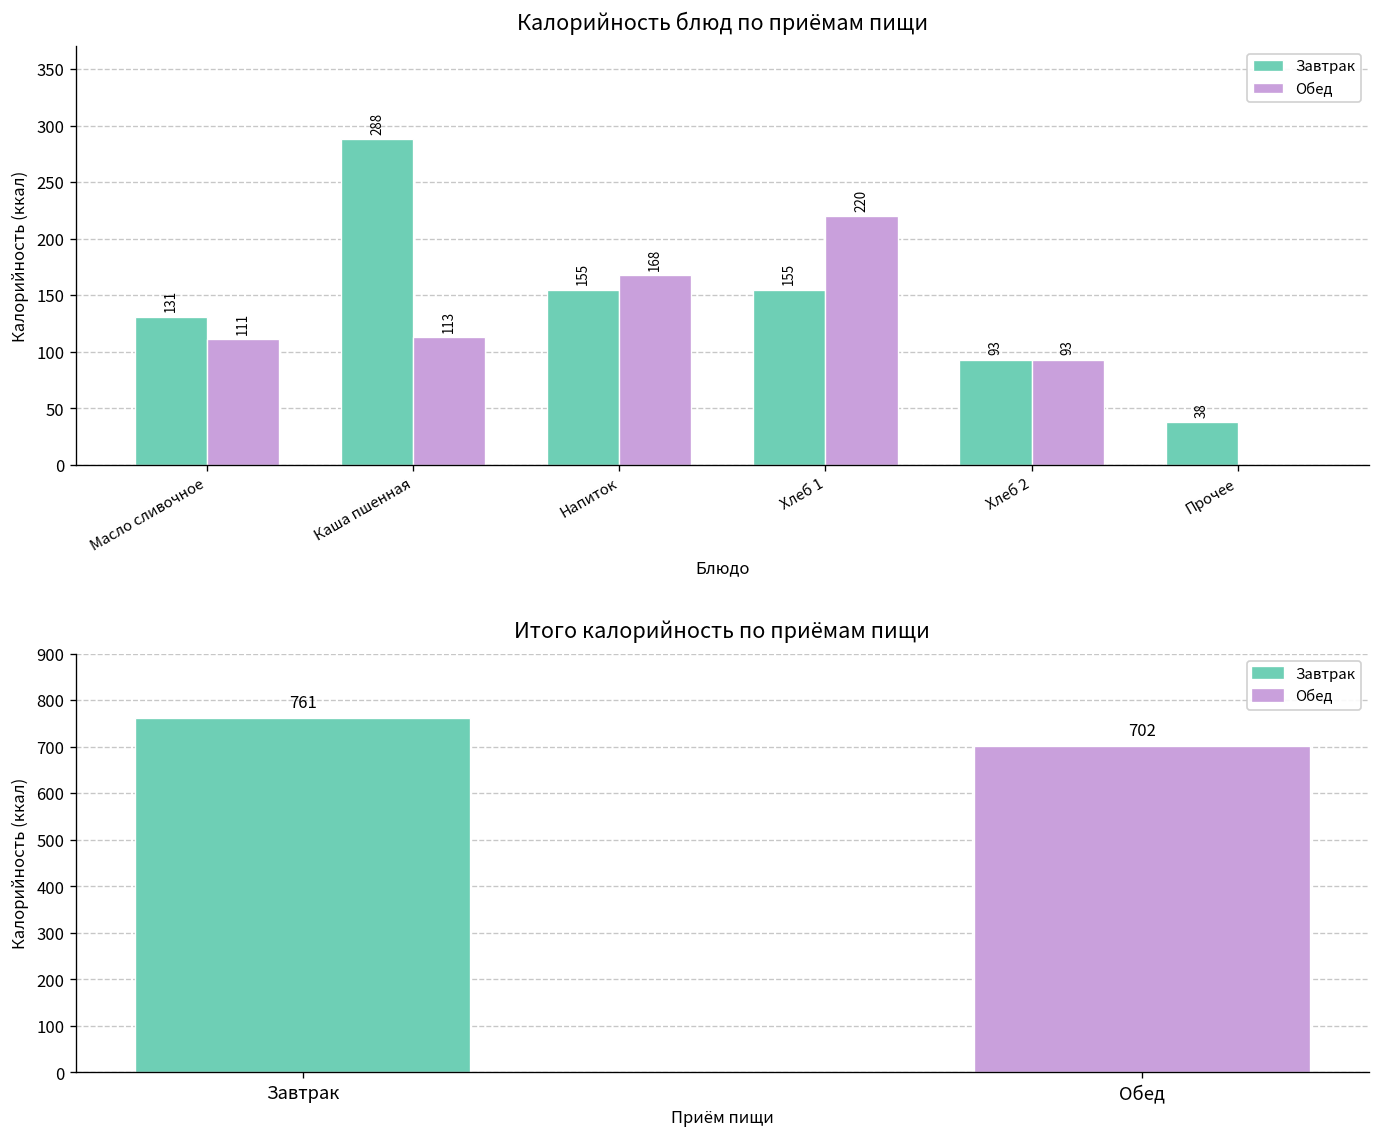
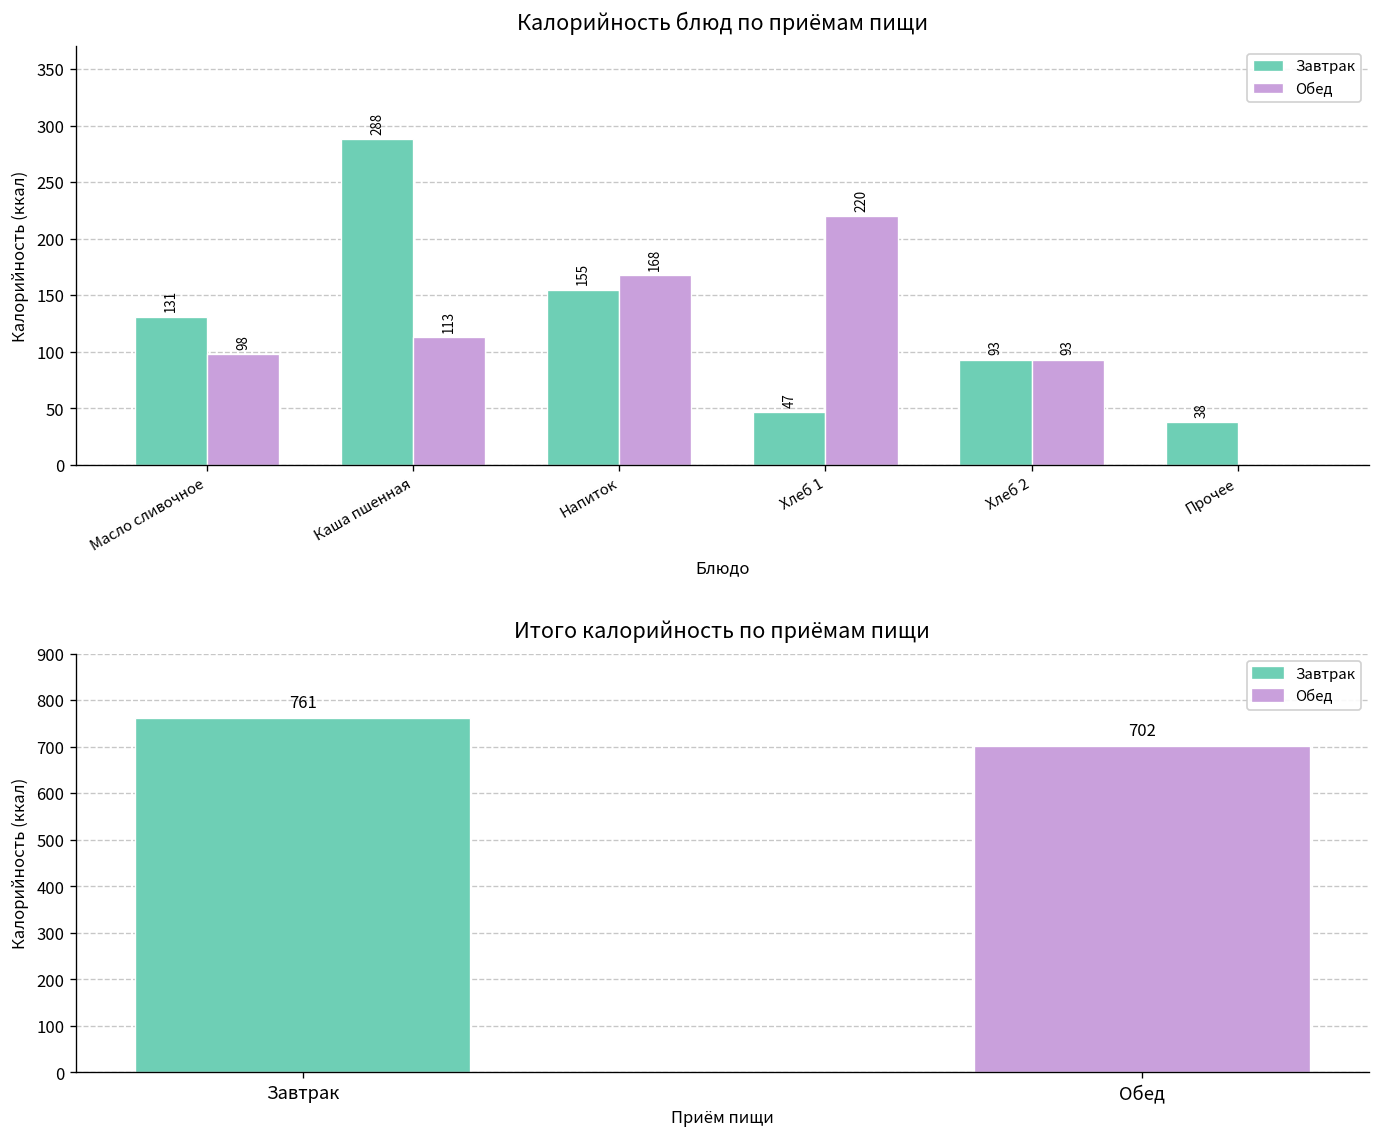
  {
    "Калорийность блюд по приёмам пищи": {
      "Завтрак": {
        "Масло сливочное": 131,
        "Каша пшенная": 288,
        "Напиток": 155,
-       "Хлеб 1": 155,
+       "Хлеб 1": 47,
        "Хлеб 2": 93,
        "Прочее": 38
      },
      "Обед": {
-       "Масло сливочное": 111,
+       "Масло сливочное": 98,
        "Каша пшенная": 113,
        "Напиток": 168,
        "Хлеб 1": 220,
        "Хлеб 2": 93
      }
    },
    "Итого калорийность по приёмам пищи": {
      "Завтрак": 761,
      "Обед": 702
    }
  }
